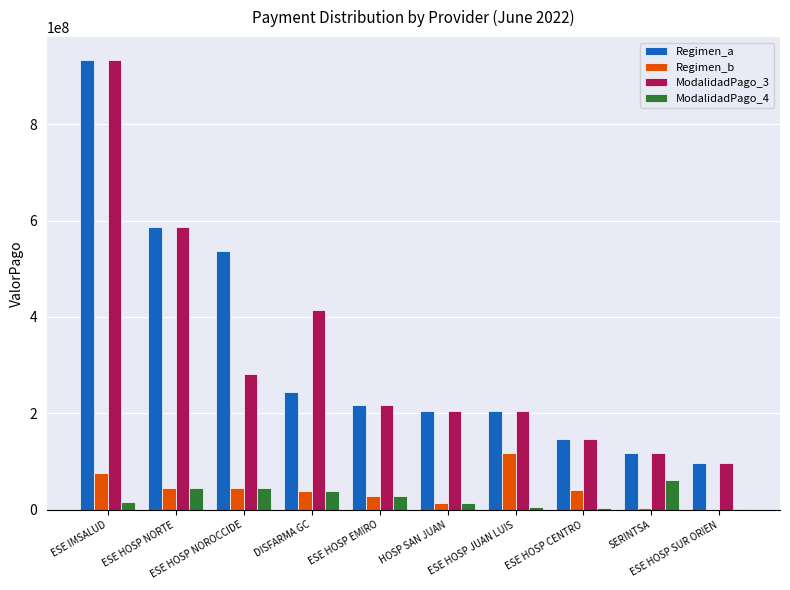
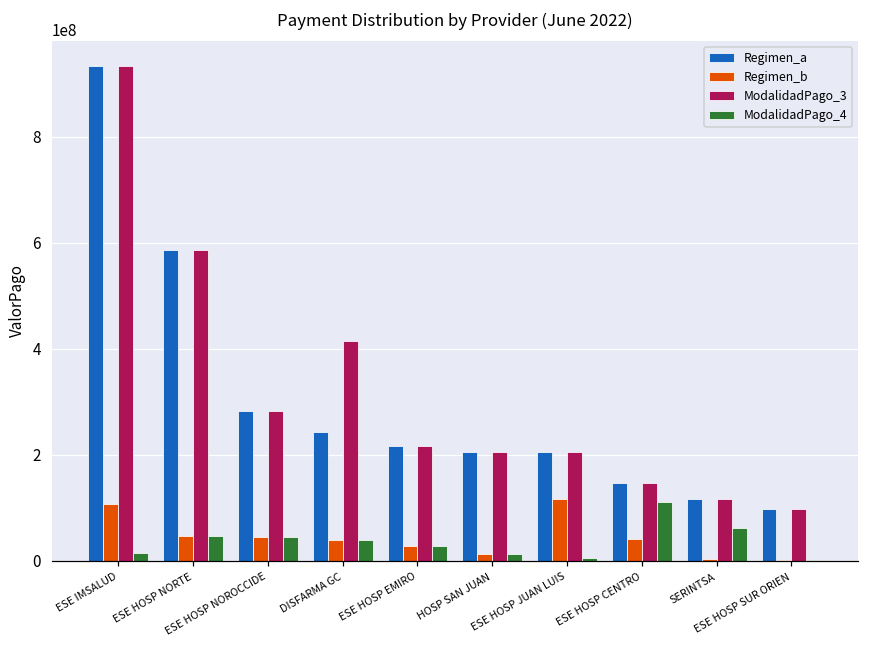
  {
    "Regimen_a": {
      "ESE IMSALUD": 930000000,
      "ESE HOSP NORTE": 590000000,
-     "ESE HOSP NOROCCIDE": 540000000,
+     "ESE HOSP NOROCCIDE": 280000000,
      "DISFARMA GC": 240000000,
      "ESE HOSP EMIRO": 220000000,
      "HOSP SAN JUAN": 210000000,
      "ESE HOSP JUAN LUIS": 200000000,
      "ESE HOSP CENTRO": 150000000,
      "SERINTSA": 120000000,
      "ESE HOSP SUR ORIEN": 100000000
    },
    "Regimen_b": {
-     "ESE IMSALUD": 80000000,
+     "ESE IMSALUD": 110000000,
      "ESE HOSP NORTE": 50000000,
      "ESE HOSP NOROCCIDE": 40000000,
      "DISFARMA GC": 40000000,
      "ESE HOSP EMIRO": 30000000,
      "HOSP SAN JUAN": 10000000,
      "ESE HOSP JUAN LUIS": 120000000,
      "ESE HOSP CENTRO": 40000000
    },
    "ModalidadPago_3": {
      "ESE IMSALUD": 930000000,
      "ESE HOSP NORTE": 590000000,
      "ESE HOSP NOROCCIDE": 280000000,
      "DISFARMA GC": 410000000,
      "ESE HOSP EMIRO": 220000000,
      "HOSP SAN JUAN": 210000000,
      "ESE HOSP JUAN LUIS": 200000000,
      "ESE HOSP CENTRO": 150000000,
      "SERINTSA": 120000000,
      "ESE HOSP SUR ORIEN": 100000000
    },
    "ModalidadPago_4": {
      "ESE IMSALUD": 20000000,
      "ESE HOSP NORTE": 50000000,
      "ESE HOSP NOROCCIDE": 40000000,
      "DISFARMA GC": 40000000,
      "ESE HOSP EMIRO": 30000000,
      "HOSP SAN JUAN": 10000000,
-     "ESE HOSP CENTRO": 0,
+     "ESE HOSP CENTRO": 110000000,
      "SERINTSA": 60000000
    }
  }
